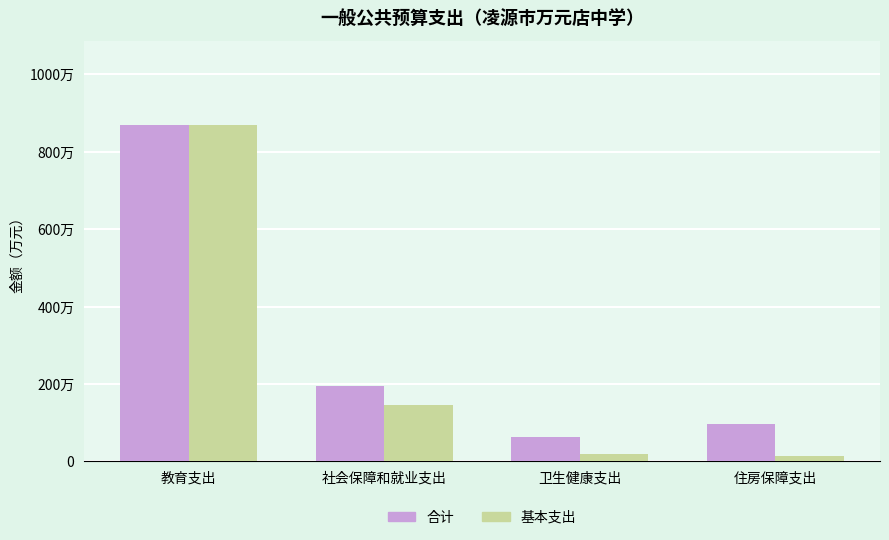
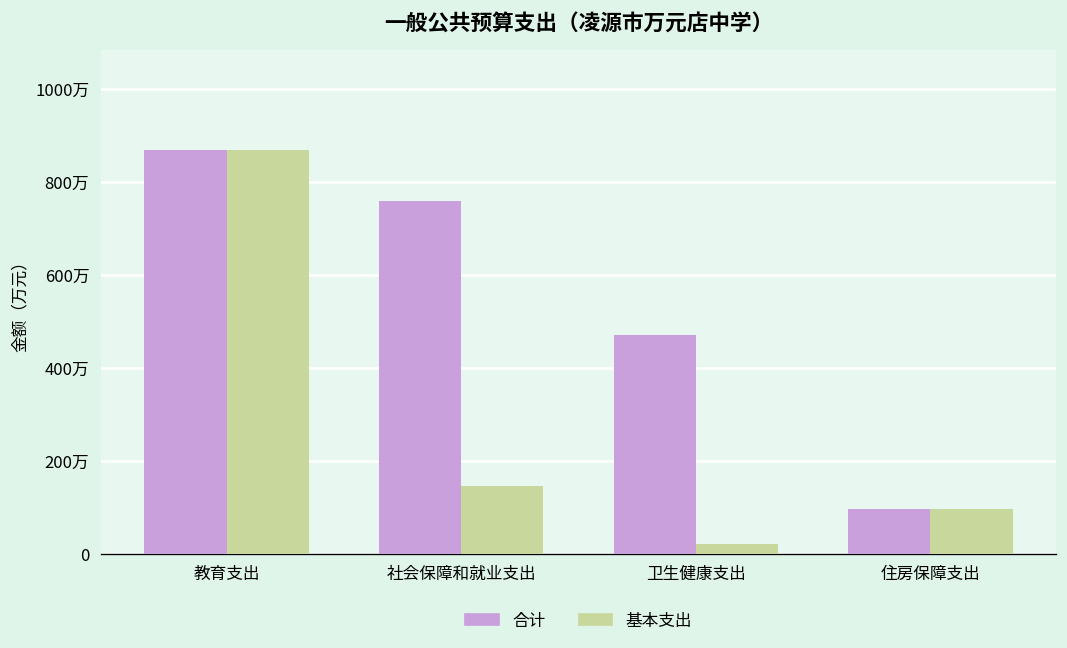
  {
    "合计": {
      "教育支出": "870万",
-     "社会保障和就业支出": "190万",
-     "卫生健康支出": "60万",
+     "社会保障和就业支出": "760万",
+     "卫生健康支出": "470万",
      "住房保障支出": "100万"
    },
    "基本支出": {
      "教育支出": "870万",
      "社会保障和就业支出": "150万",
      "卫生健康支出": "20万",
-     "住房保障支出": "10万"
+     "住房保障支出": "100万"
    }
  }
